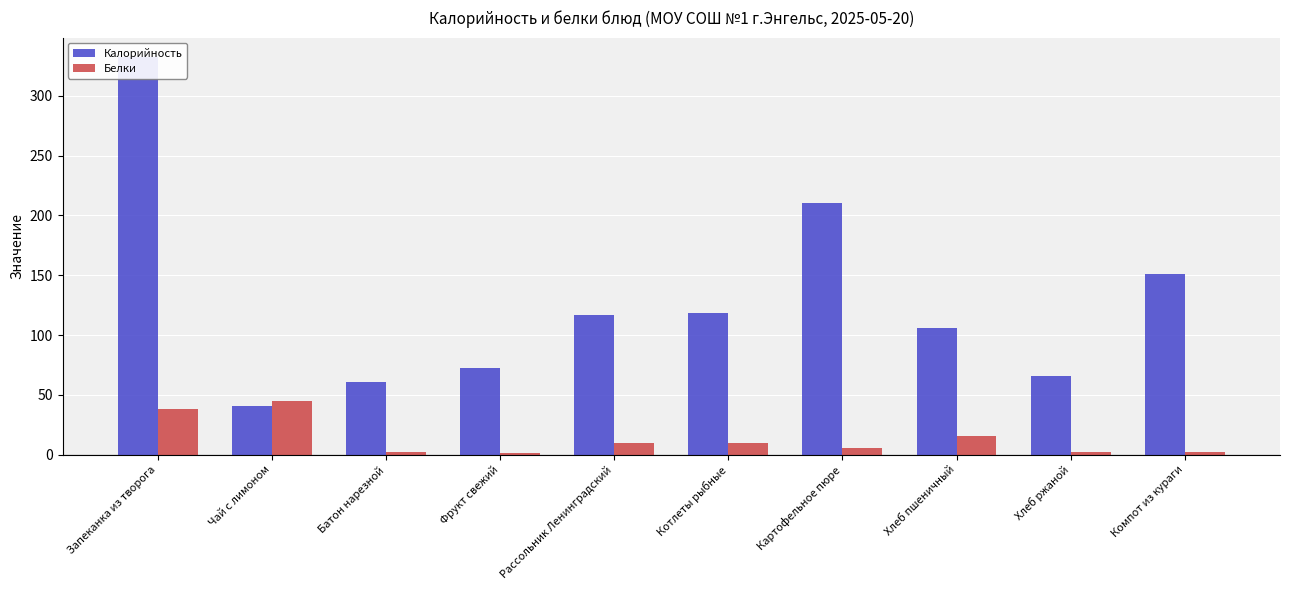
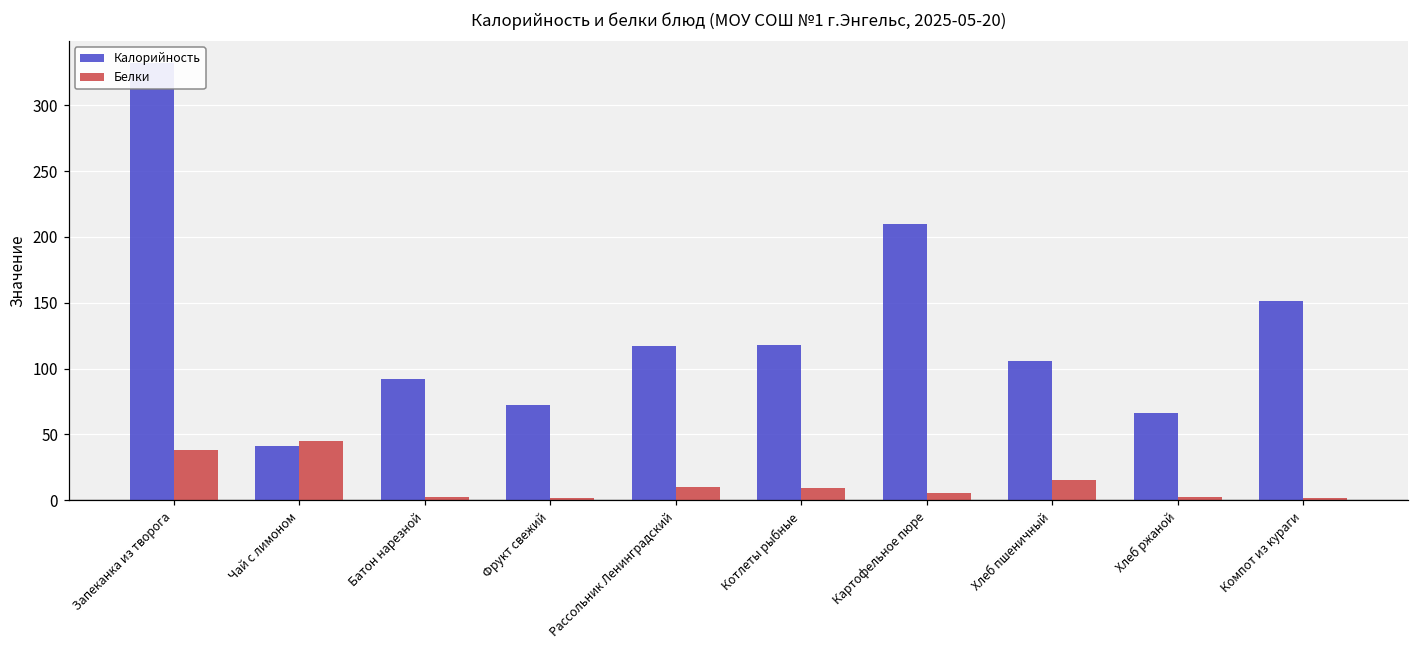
  {
    "Калорийность": {
      "Чай с лимоном": 41,
-     "Батон нарезной": 61,
+     "Батон нарезной": 92,
      "Фрукт свежий": 72,
      "Рассольник Ленинградский": 117,
      "Котлеты рыбные": 118,
      "Картофельное пюре": 210,
      "Хлеб пшеничный": 106,
      "Хлеб ржаной": 66,
      "Компот из кураги": 151
    },
    "Белки": {
      "Запеканка из творога": 38,
      "Чай с лимоном": 45,
      "Батон нарезной": 3,
      "Рассольник Ленинградский": 10,
      "Котлеты рыбные": 9,
      "Картофельное пюре": 5,
      "Хлеб пшеничный": 15,
      "Хлеб ржаной": 2
    }
  }
